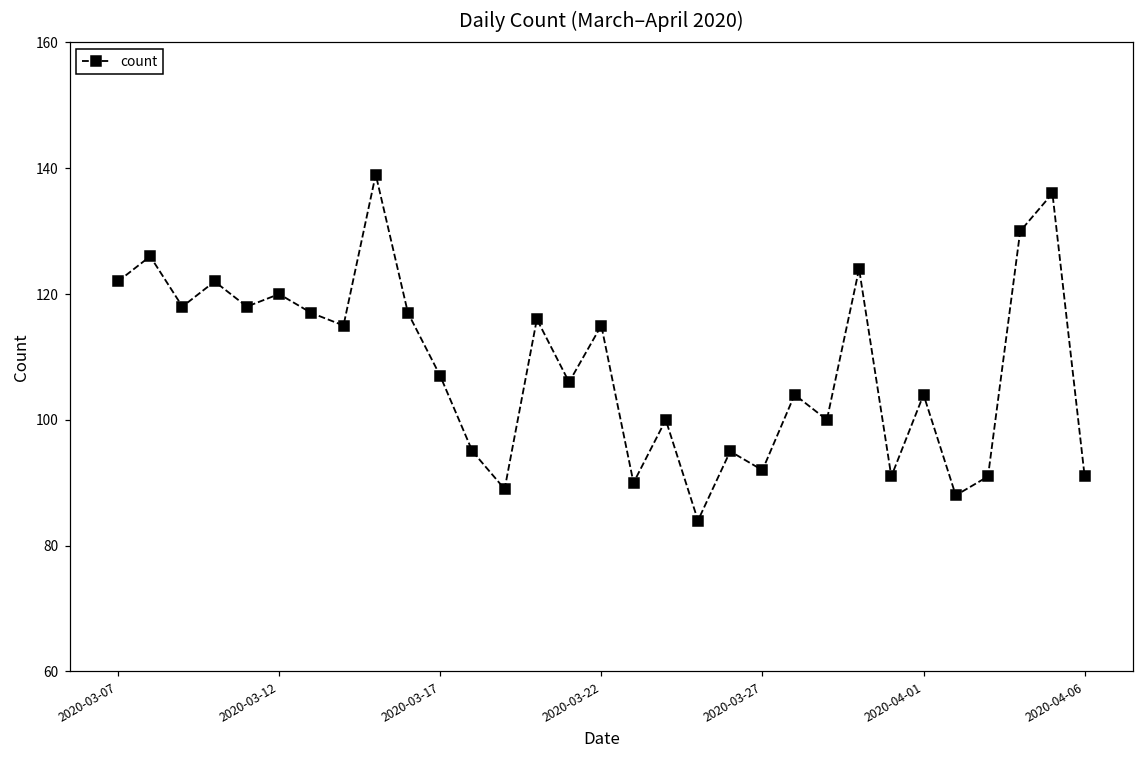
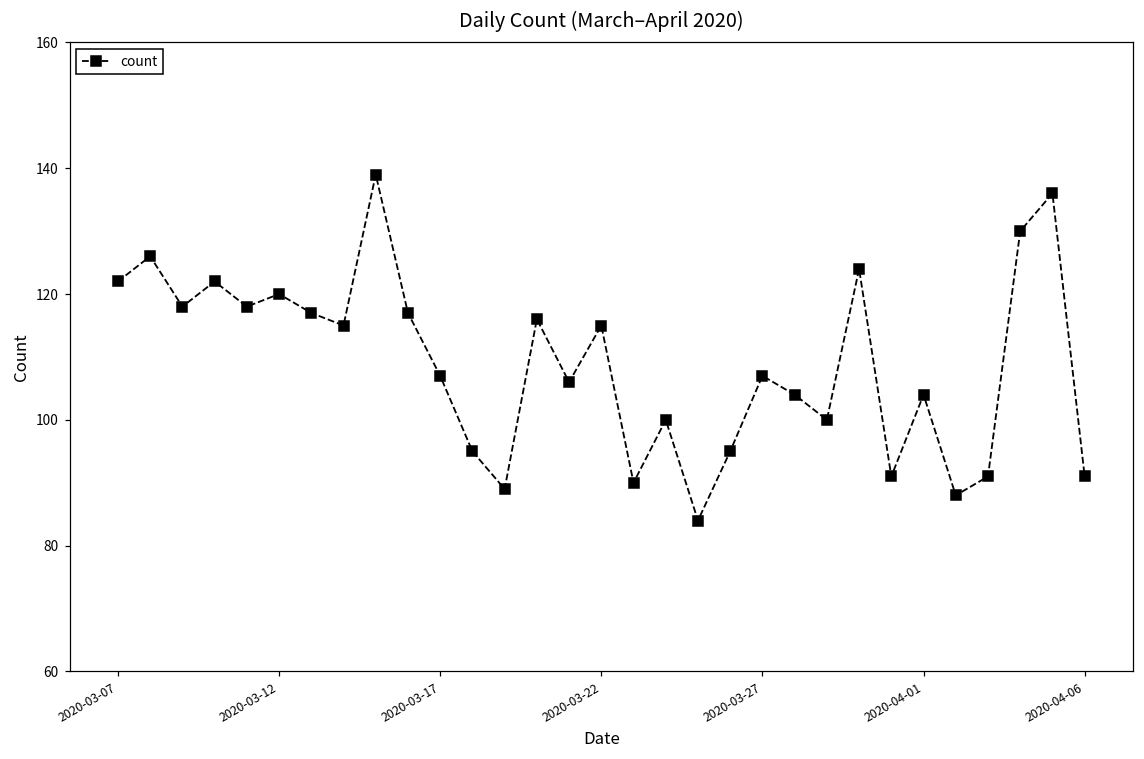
  {
    "2020-03-07": 122,
    "2020-03-12": 120,
    "2020-03-17": 107,
    "2020-03-22": 115,
-   "2020-03-27": 92,
+   "2020-03-27": 107,
    "2020-04-01": 104,
    "2020-04-06": 91
  }
